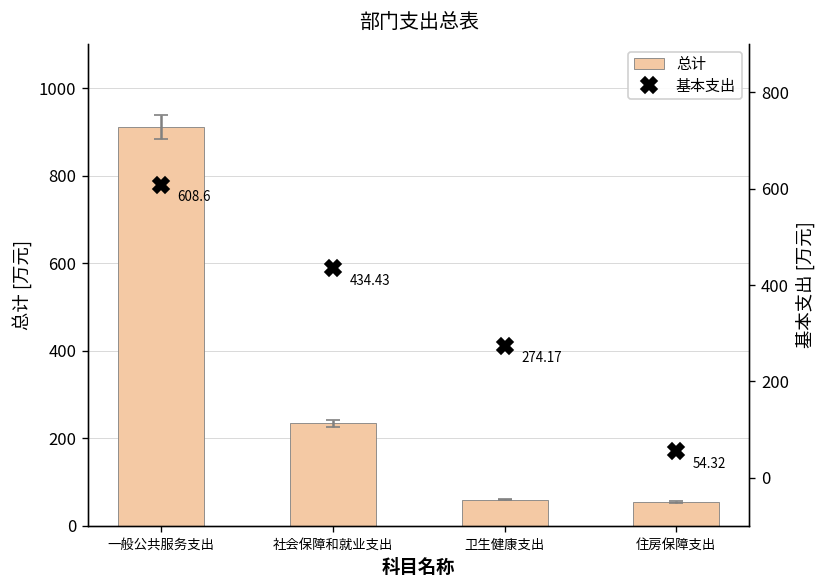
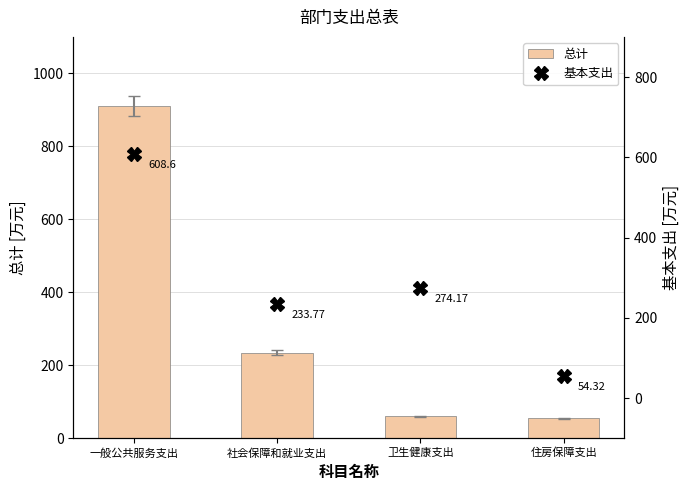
  {
    "基本支出": {
      "一般公共服务支出": 608.6,
-     "社会保障和就业支出": 434.43,
+     "社会保障和就业支出": 233.77,
      "卫生健康支出": 274.17,
      "住房保障支出": 54.32
    }
  }
